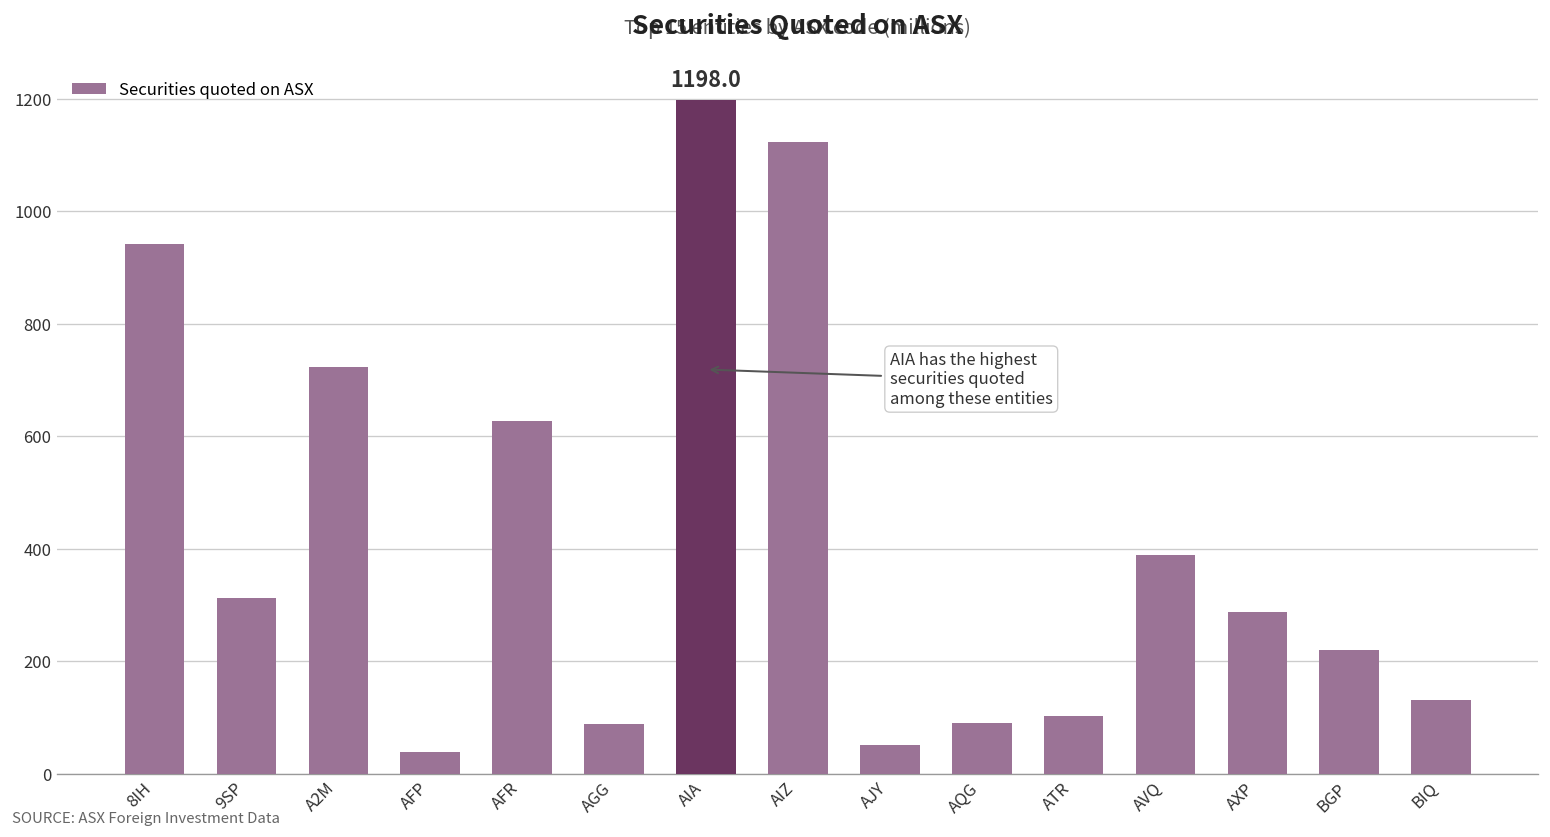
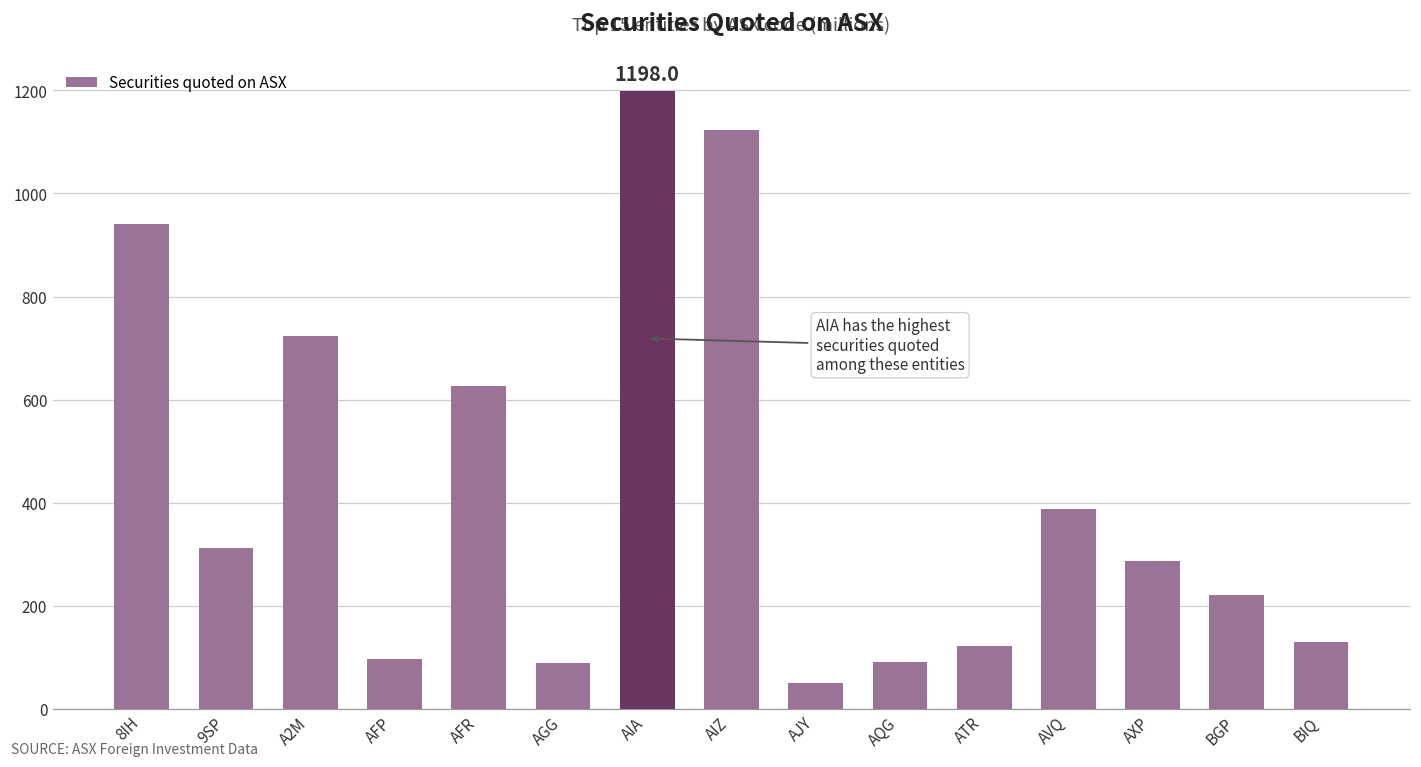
  {
    "8IH": 940,
    "9SP": 310,
    "A2M": 720,
-   "AFP": 40,
+   "AFP": 100,
    "AFR": 630,
    "AGG": 90,
    "AIZ": 1120,
    "AJY": 50,
    "AQG": 90,
-   "ATR": 100,
+   "ATR": 120,
    "AVQ": 390,
    "AXP": 290,
    "BGP": 220,
    "BIQ": 130
  }
